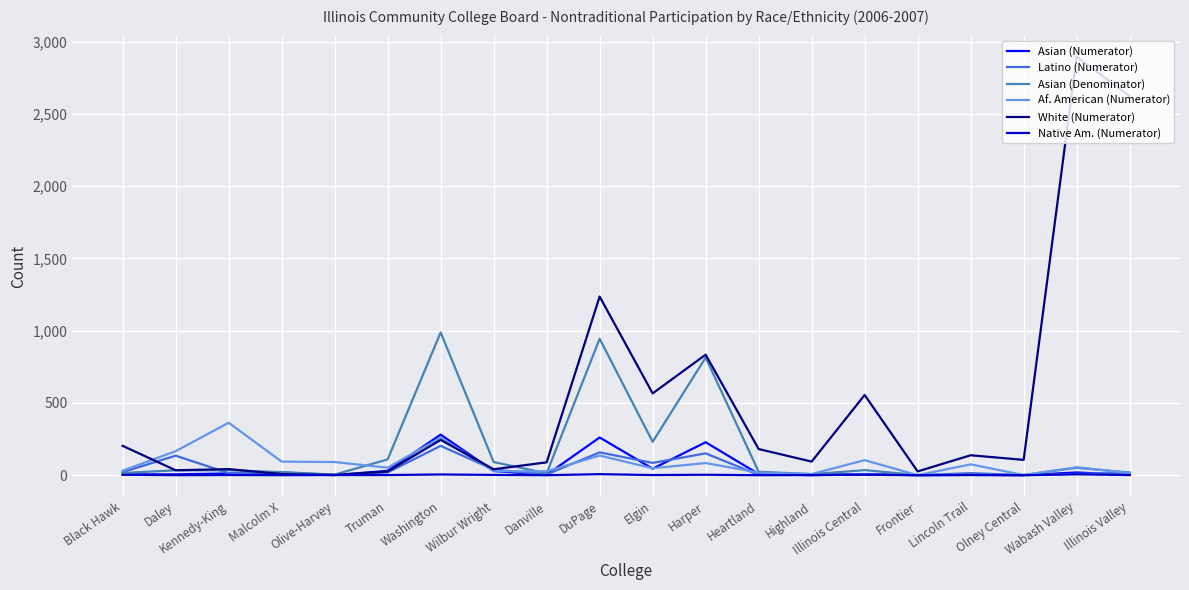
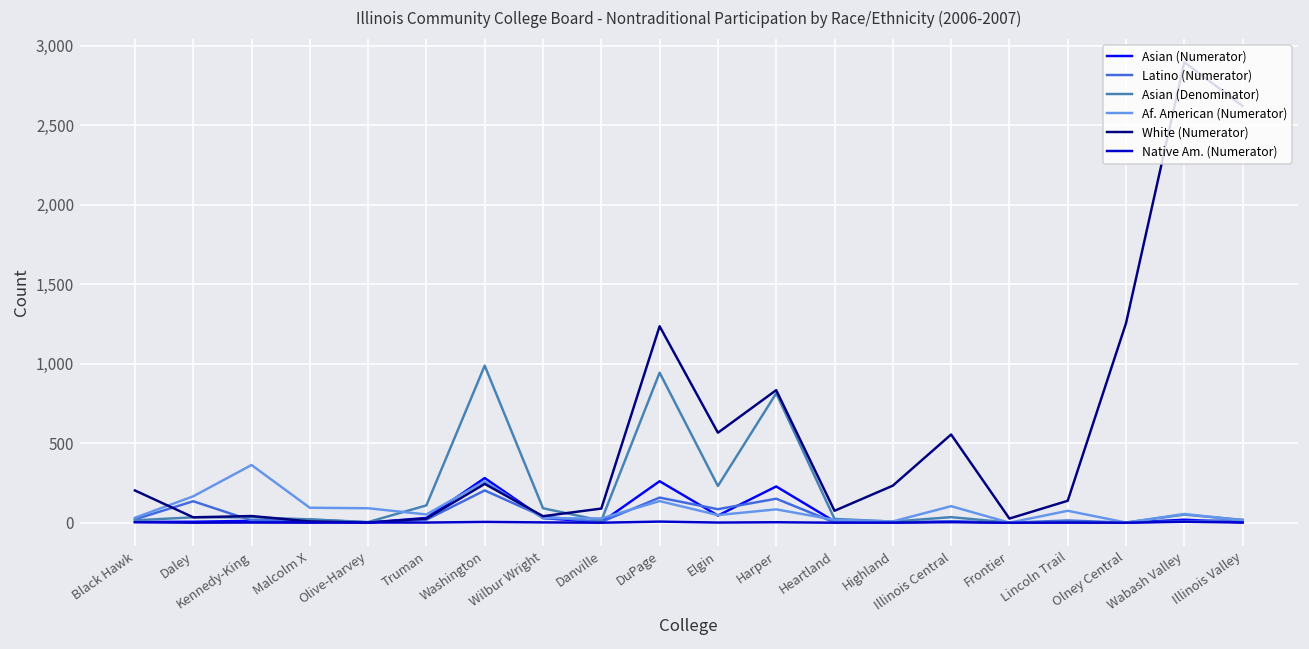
  {
    "White (Numerator)": {
      "Black Hawk": "200",
      "Danville": "90",
      "DuPage": "1,240",
      "Elgin": "570",
      "Harper": "830",
-     "Heartland": "180",
-     "Highland": "90",
+     "Heartland": "80",
+     "Highland": "230",
      "Illinois Central": "560",
      "Frontier": "30",
      "Lincoln Trail": "140",
-     "Olney Central": "110"
+     "Olney Central": "1,260"
    }
  }
